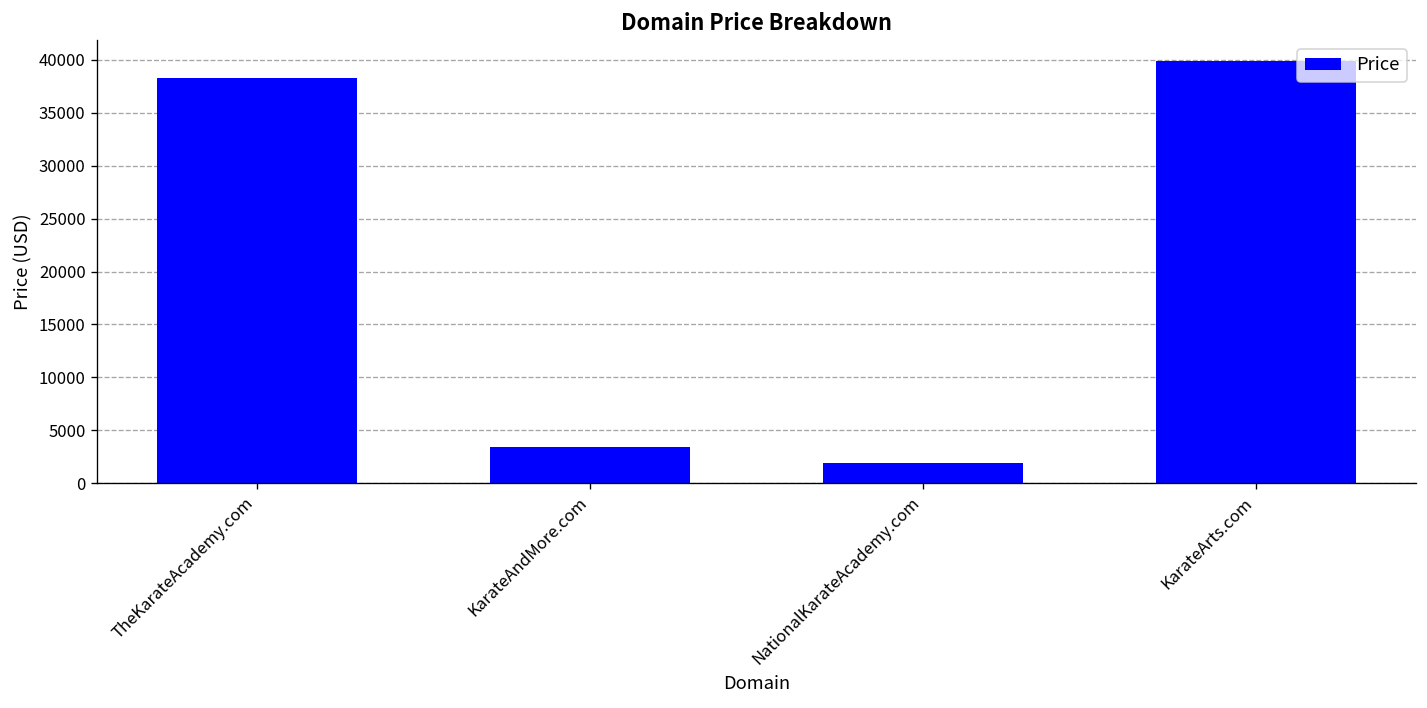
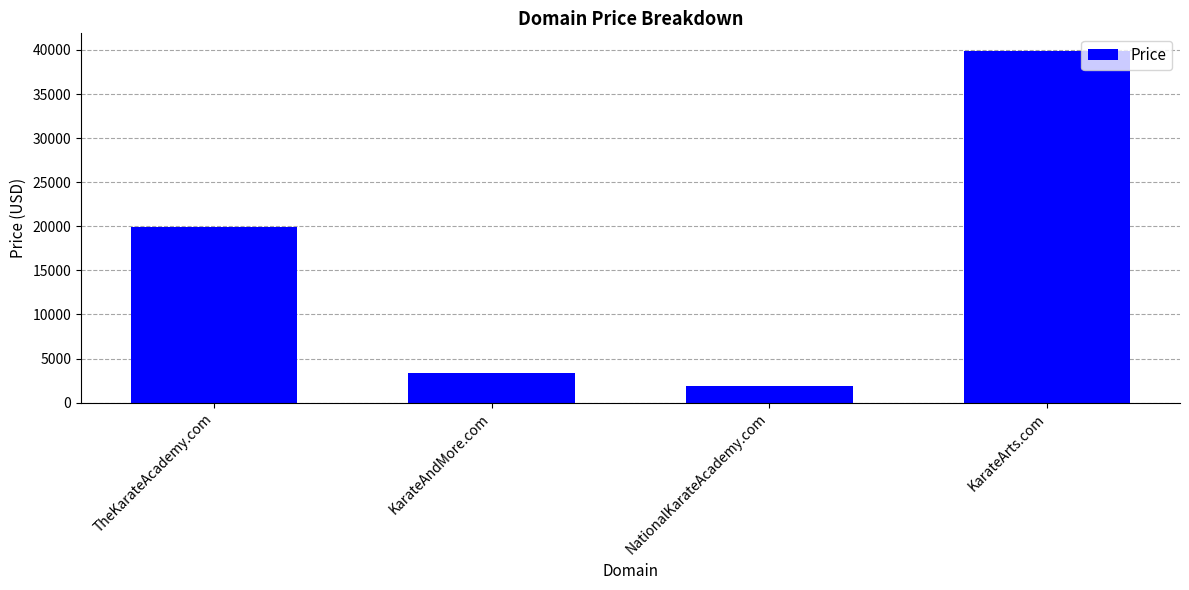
  {
-   "TheKarateAcademy.com": 38000,
+   "TheKarateAcademy.com": 20000,
    "KarateAndMore.com": 3000,
    "NationalKarateAcademy.com": 2000,
    "KarateArts.com": 40000
  }
